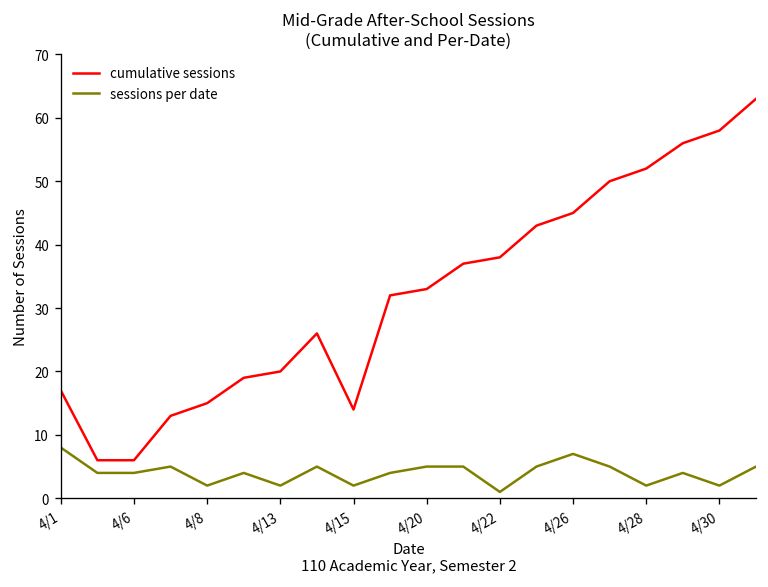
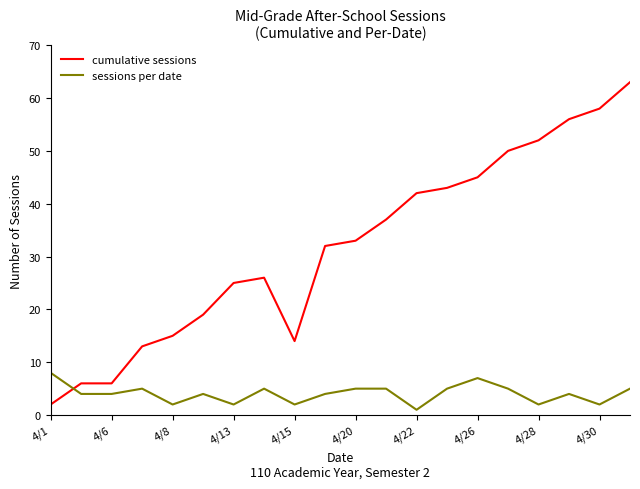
  {
    "cumulative sessions": {
-     "4/1": 17,
+     "4/1": 2,
      "4/6": 6,
      "4/8": 15,
-     "4/13": 20,
+     "4/13": 25,
      "4/15": 14,
      "4/20": 33,
-     "4/22": 38,
+     "4/22": 42,
      "4/26": 45,
      "4/28": 52,
      "4/30": 58
    },
    "sessions per date": {
      "4/1": 8,
      "4/6": 4,
      "4/8": 2,
      "4/13": 2,
      "4/15": 2,
      "4/20": 5,
      "4/22": 1,
      "4/26": 7,
      "4/28": 2,
      "4/30": 2
    }
  }
